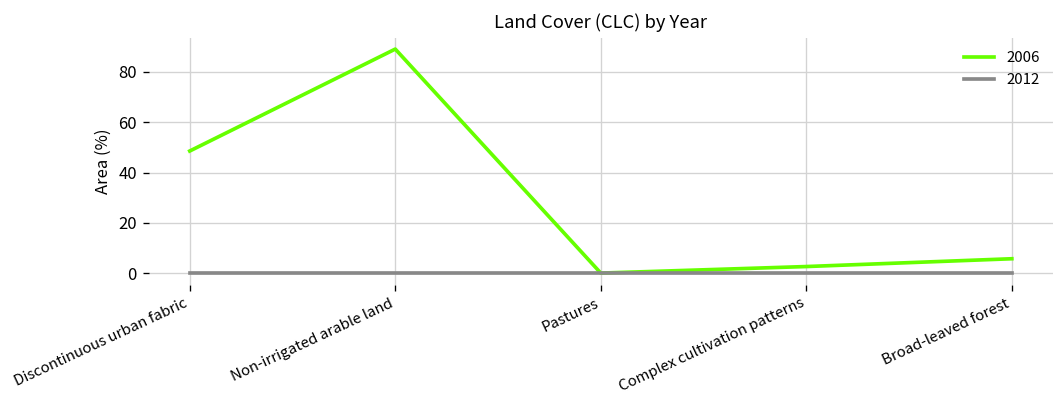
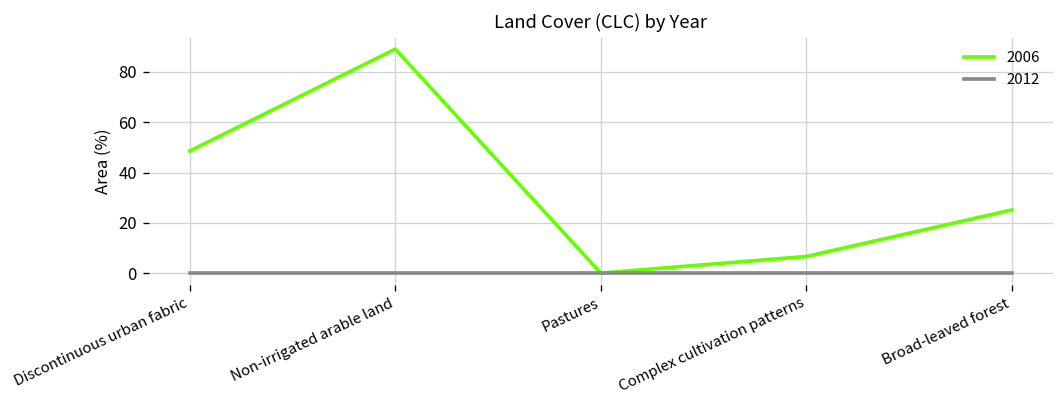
  {
    "2006": {
      "Discontinuous urban fabric": 49,
      "Non-irrigated arable land": 89,
-     "Complex cultivation patterns": 3,
-     "Broad-leaved forest": 6
+     "Complex cultivation patterns": 7,
+     "Broad-leaved forest": 25
    },
    "2012": {
      "Discontinuous urban fabric": 0,
      "Non-irrigated arable land": 0,
      "Complex cultivation patterns": 0,
      "Broad-leaved forest": 0
    }
  }
